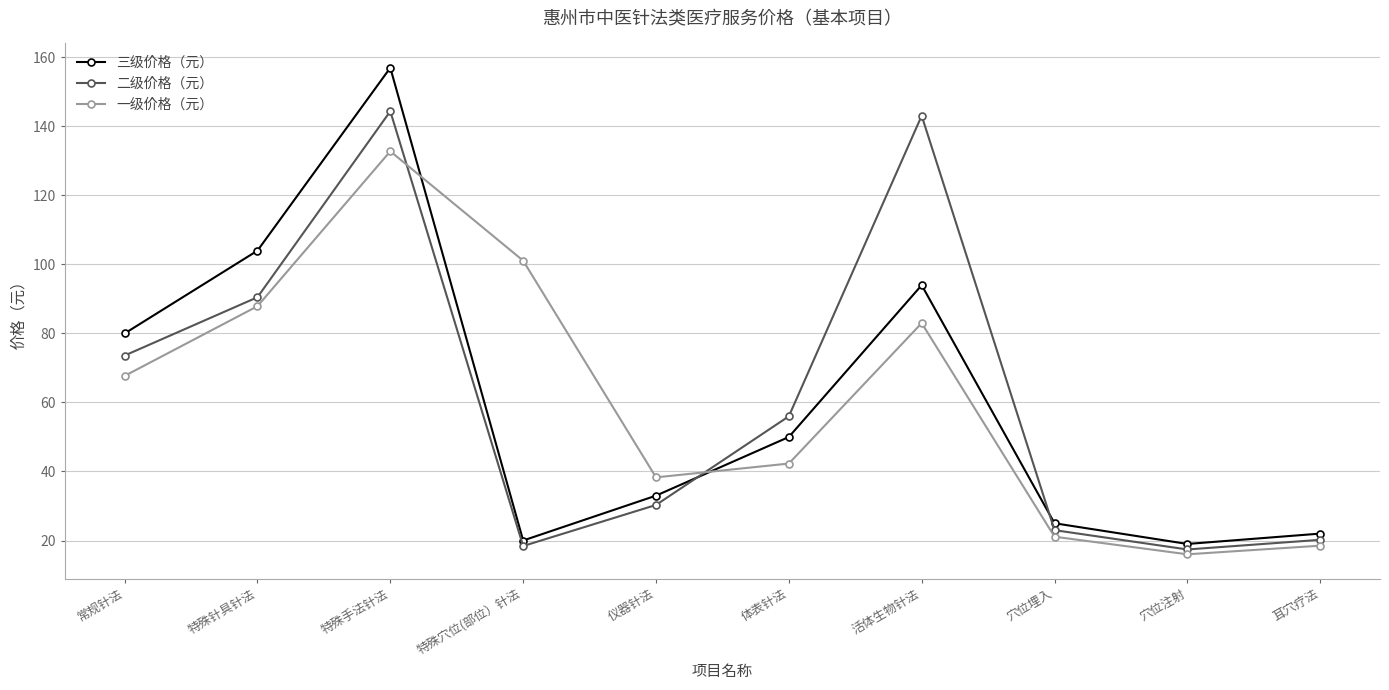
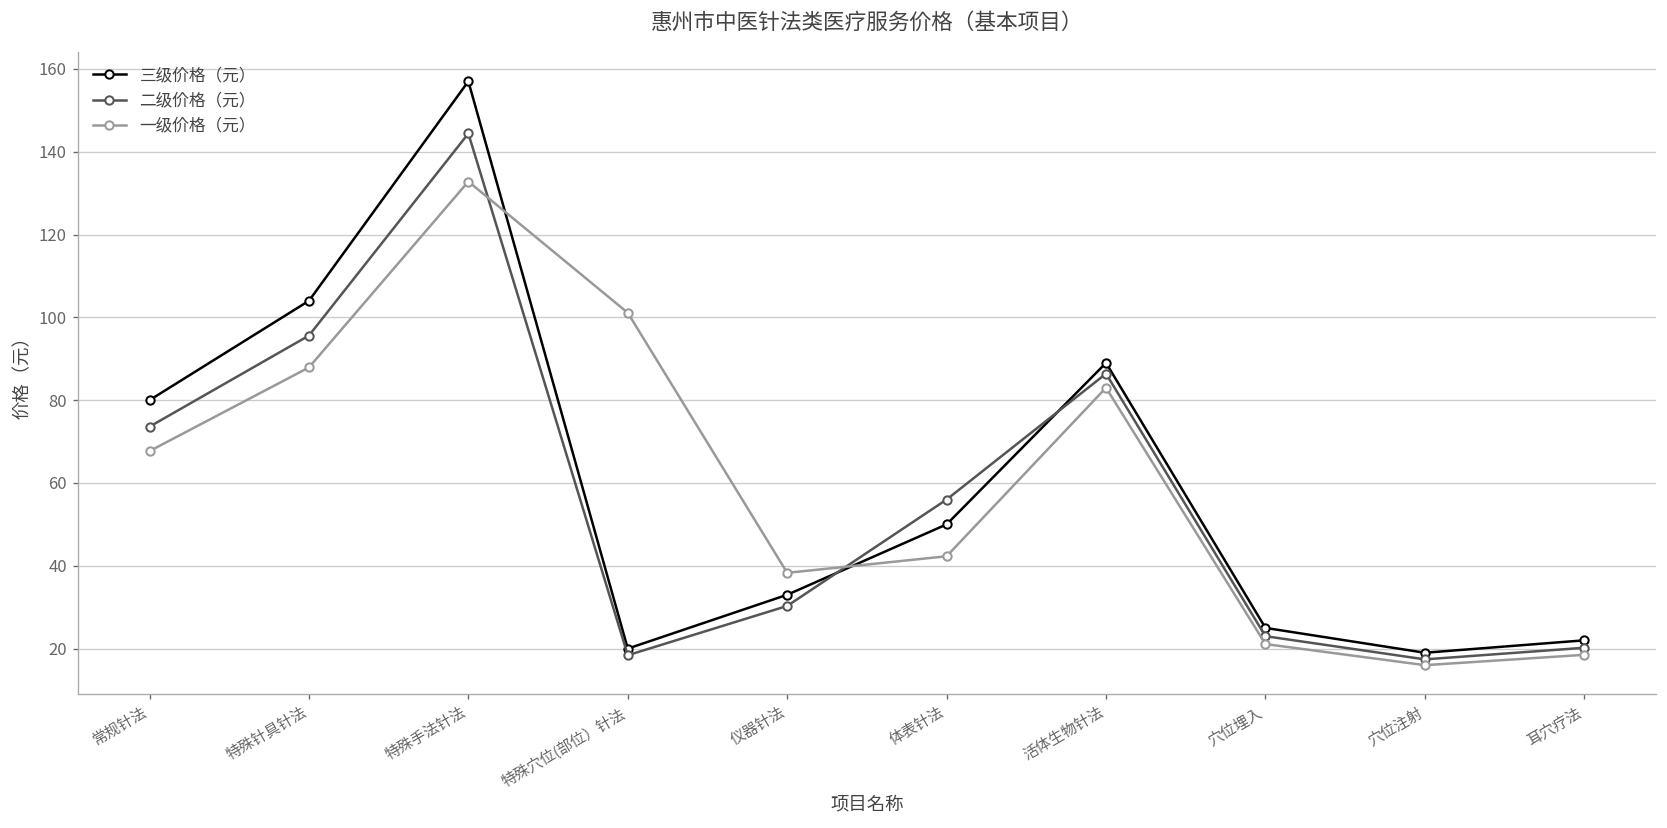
  {
    "三级价格（元）": {
      "常规针法": 80,
      "特殊针具针法": 104,
      "特殊手法针法": 157,
      "特殊穴位(部位）针法": 20,
      "仪器针法": 33,
      "体表针法": 50,
-     "活体生物针法": 94,
+     "活体生物针法": 89,
      "穴位埋入": 25,
      "穴位注射": 19,
      "耳穴疗法": 22
    },
    "二级价格（元）": {
      "常规针法": 74,
-     "特殊针具针法": 91,
+     "特殊针具针法": 96,
      "特殊手法针法": 144,
      "特殊穴位(部位）针法": 18,
      "仪器针法": 30,
      "体表针法": 56,
-     "活体生物针法": 143,
+     "活体生物针法": 86,
      "穴位埋入": 23,
      "穴位注射": 17,
      "耳穴疗法": 20
    },
    "一级价格（元）": {
      "常规针法": 68,
      "特殊针具针法": 88,
      "特殊手法针法": 133,
      "特殊穴位(部位）针法": 101,
      "仪器针法": 38,
      "体表针法": 42,
      "活体生物针法": 83,
      "穴位埋入": 21,
      "穴位注射": 16,
      "耳穴疗法": 19
    }
  }
